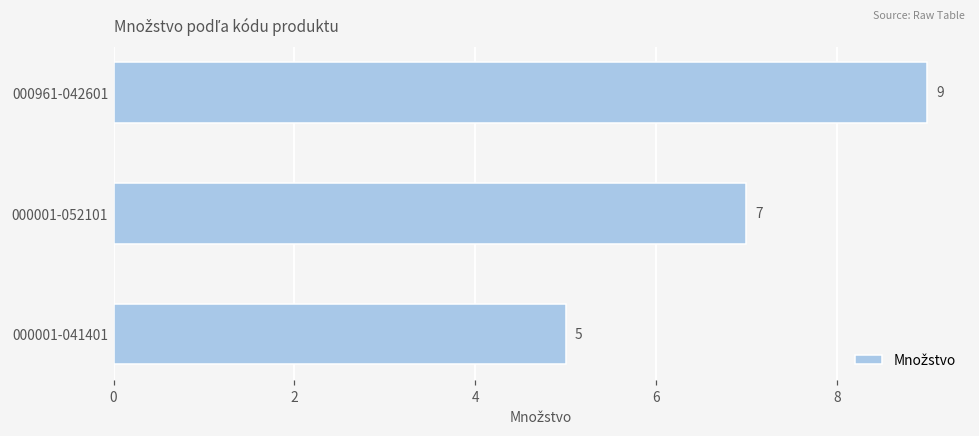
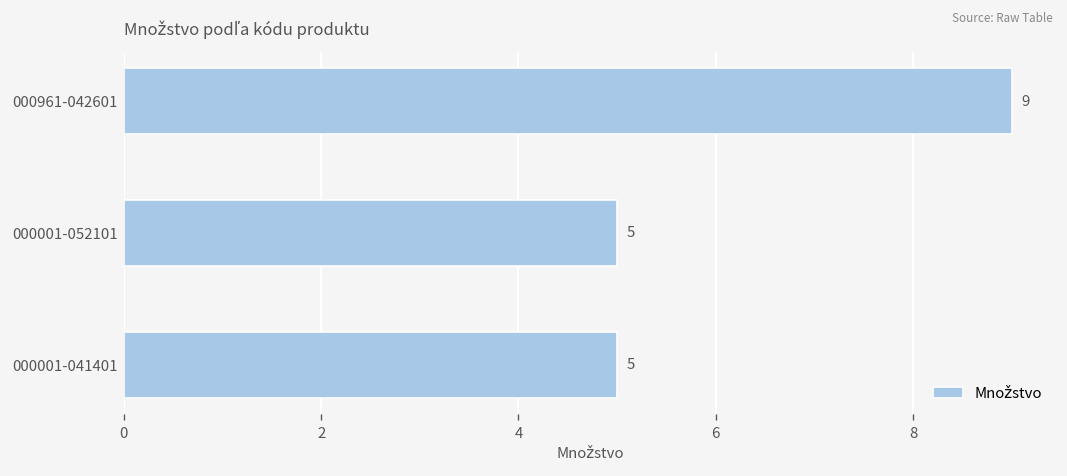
  {
    "000961-042601": 9,
-   "000001-052101": 7,
+   "000001-052101": 5,
    "000001-041401": 5
  }
